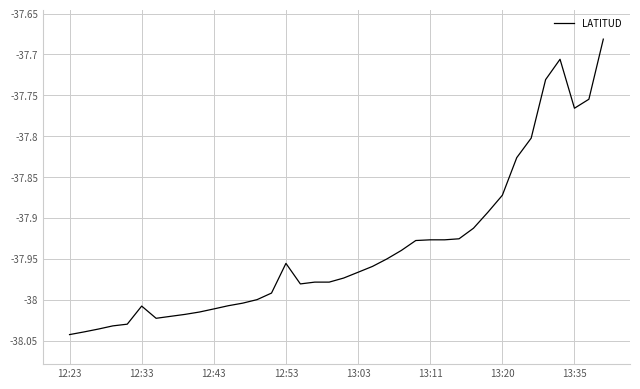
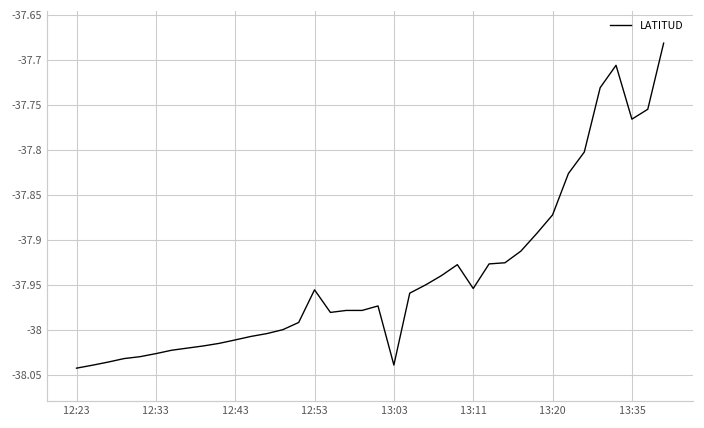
  {
    "12:23": -38.04,
-   "12:33": -38.01,
+   "12:33": -38.03,
    "12:43": -38.01,
    "12:53": -37.96,
-   "13:03": -37.97,
-   "13:11": -37.93,
+   "13:03": -38.04,
+   "13:11": -37.95,
    "13:20": -37.87,
    "13:35": -37.77
  }
